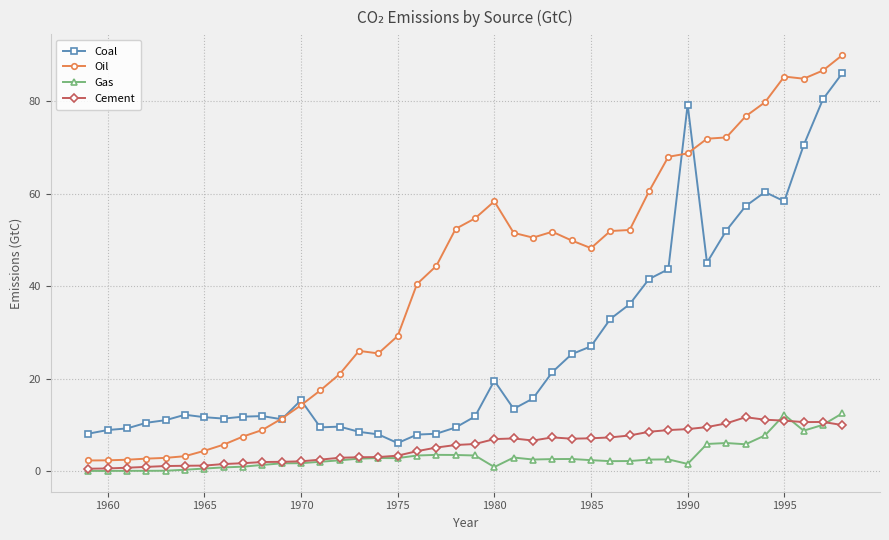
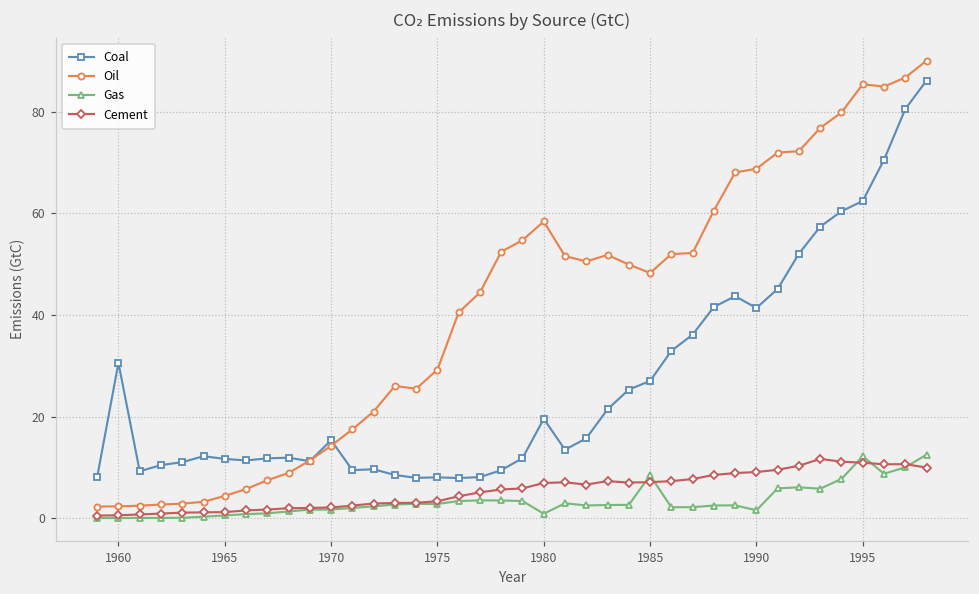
  {
    "Coal": {
-     "1960": 9,
+     "1960": 31,
      "1965": 12,
      "1970": 15,
-     "1975": 6,
+     "1975": 8,
      "1980": 20,
      "1985": 27,
-     "1990": 79,
-     "1995": 58
+     "1990": 41,
+     "1995": 62
    },
    "Gas": {
      "1965": 1,
      "1980": 1,
-     "1985": 2,
+     "1985": 8,
      "1990": 2,
      "1995": 12
    }
  }
